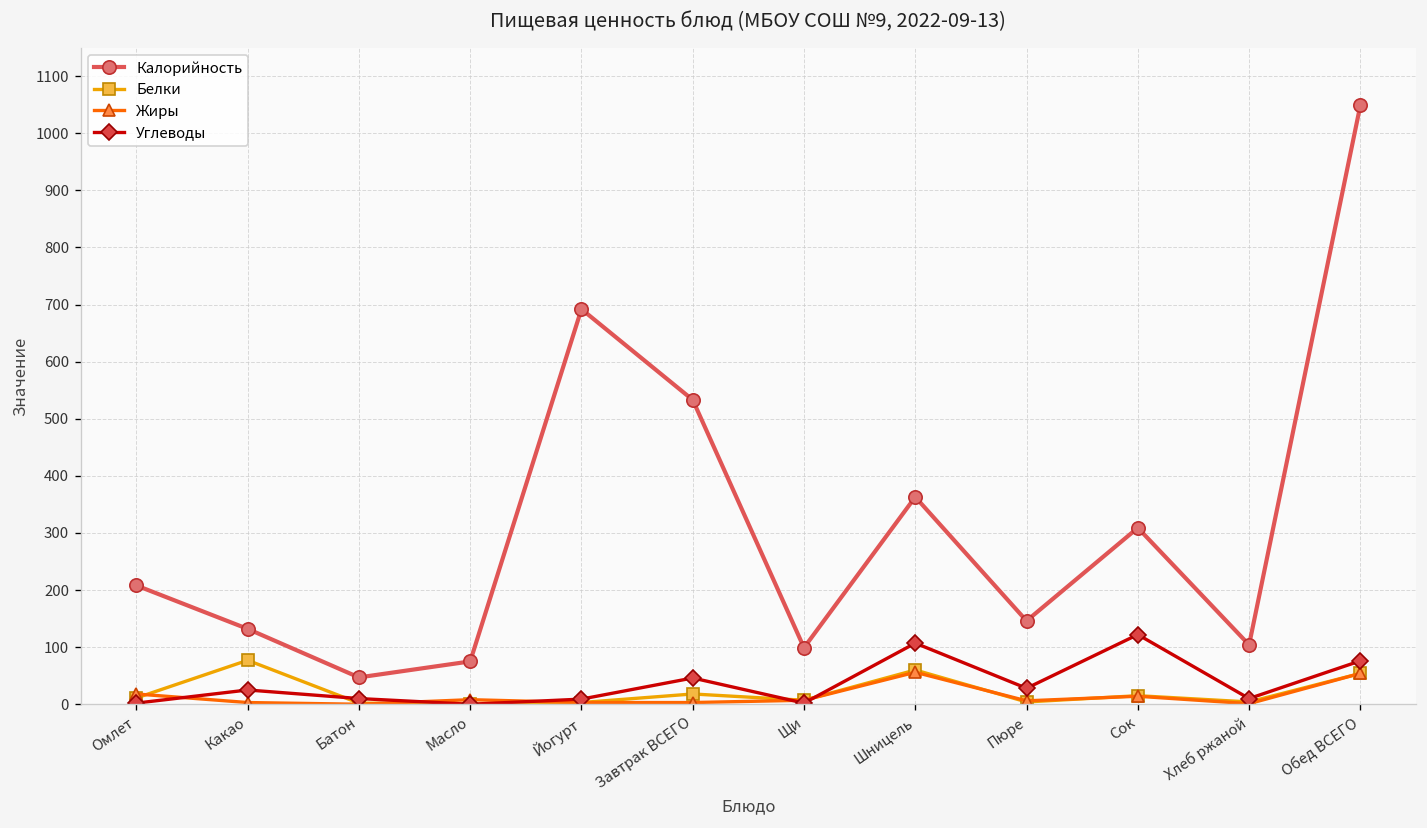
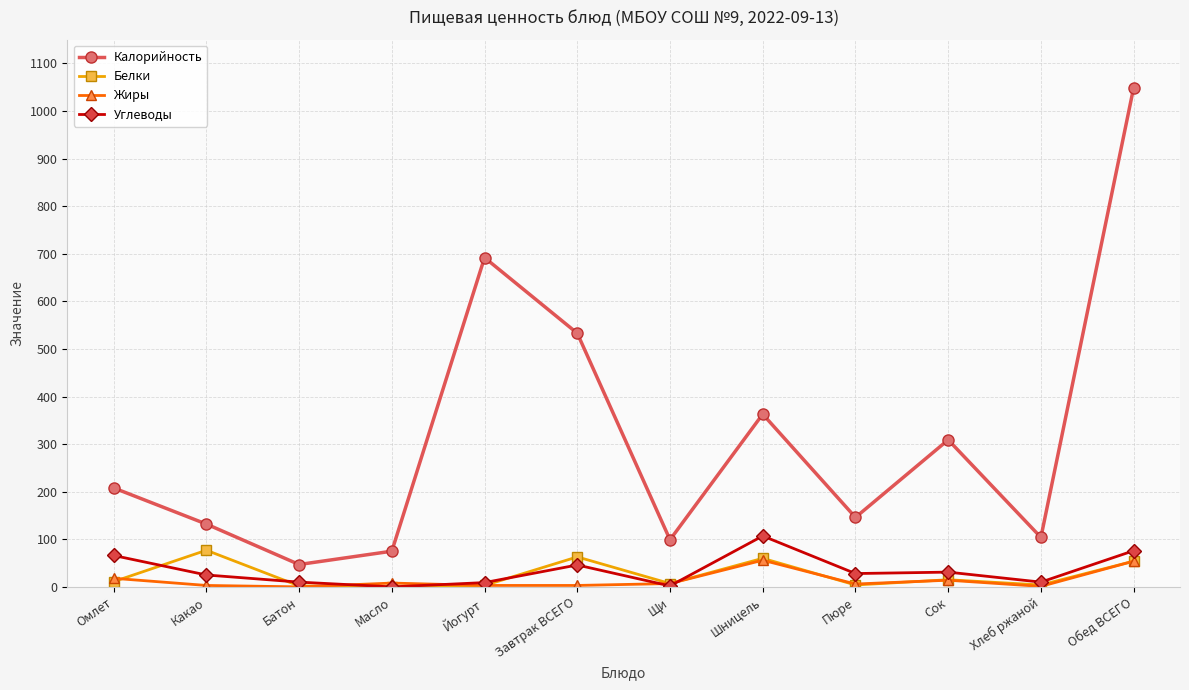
  {
    "Калорийность": {
      "Омлет": 210,
      "Какао": 130,
      "Батон": 50,
      "Масло": 80,
      "Йогурт": 690,
      "Завтрак ВСЕГО": 530,
      "Щи": 100,
      "Шницель": 360,
      "Пюре": 150,
      "Сок": 310,
      "Хлеб ржаной": 100,
      "Обед ВСЕГО": 1050
    },
    "Белки": {
      "Омлет": 10,
      "Какао": 80,
-     "Завтрак ВСЕГО": 20
+     "Завтрак ВСЕГО": 60
    },
    "Жиры": {
      "Омлет": 20,
      "Какао": 0,
      "Масло": 10,
      "Завтрак ВСЕГО": 0
    },
    "Углеводы": {
-     "Омлет": 0,
+     "Омлет": 70,
      "Какао": 30,
      "Батон": 10,
      "Йогурт": 10,
      "Завтрак ВСЕГО": 50,
      "Шницель": 110,
      "Пюре": 30,
-     "Сок": 120,
+     "Сок": 30,
      "Хлеб ржаной": 10,
      "Обед ВСЕГО": 80
    }
  }
